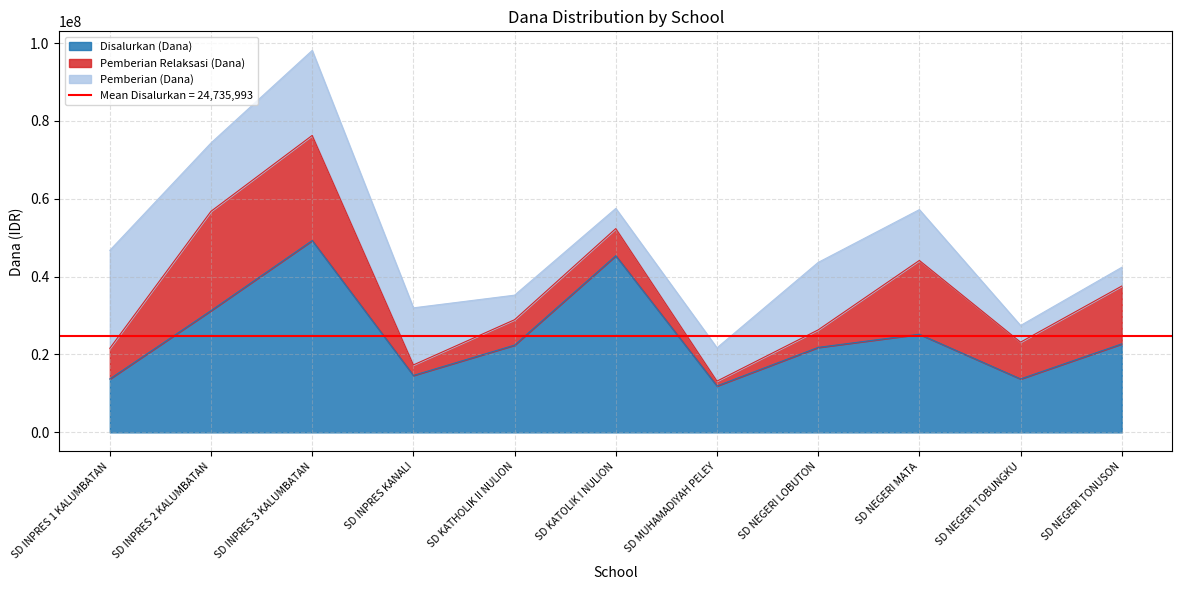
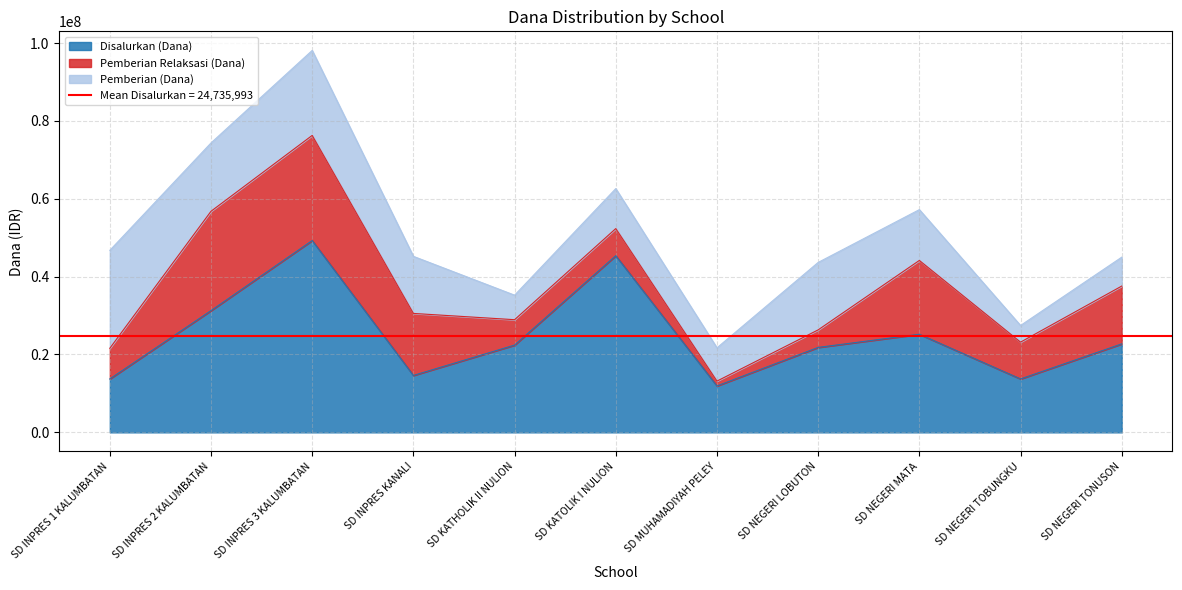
  {
    "Disalurkan (Dana)": {
      "SD INPRES 1 KALUMBATAN": 14000000,
      "SD INPRES 2 KALUMBATAN": 31000000,
      "SD INPRES 3 KALUMBATAN": 49000000,
      "SD INPRES KANALI": 15000000,
      "SD KATHOLIK II NULION": 22000000,
      "SD KATOLIK I NULION": 45000000,
      "SD MUHAMADIYAH PELEY": 12000000,
      "SD NEGERI LOBUTON": 22000000,
      "SD NEGERI MATA": 25000000,
      "SD NEGERI TOBUNGKU": 14000000,
      "SD NEGERI TONUSON": 23000000
    },
    "Pemberian Relaksasi (Dana)": {
      "SD INPRES 1 KALUMBATAN": 8000000,
      "SD INPRES 2 KALUMBATAN": 26000000,
      "SD INPRES 3 KALUMBATAN": 27000000,
-     "SD INPRES KANALI": 3000000,
+     "SD INPRES KANALI": 16000000,
      "SD KATHOLIK II NULION": 7000000,
      "SD KATOLIK I NULION": 7000000,
      "SD MUHAMADIYAH PELEY": 1000000,
      "SD NEGERI LOBUTON": 5000000,
      "SD NEGERI MATA": 19000000,
      "SD NEGERI TOBUNGKU": 9000000,
      "SD NEGERI TONUSON": 15000000
    },
    "Pemberian (Dana)": {
      "SD INPRES 1 KALUMBATAN": 25000000,
      "SD INPRES 2 KALUMBATAN": 18000000,
      "SD INPRES 3 KALUMBATAN": 22000000,
      "SD INPRES KANALI": 15000000,
      "SD KATHOLIK II NULION": 6000000,
-     "SD KATOLIK I NULION": 5000000,
+     "SD KATOLIK I NULION": 10000000,
      "SD MUHAMADIYAH PELEY": 9000000,
      "SD NEGERI LOBUTON": 17000000,
      "SD NEGERI MATA": 13000000,
      "SD NEGERI TOBUNGKU": 4000000,
-     "SD NEGERI TONUSON": 5000000
+     "SD NEGERI TONUSON": 7000000
    }
  }
